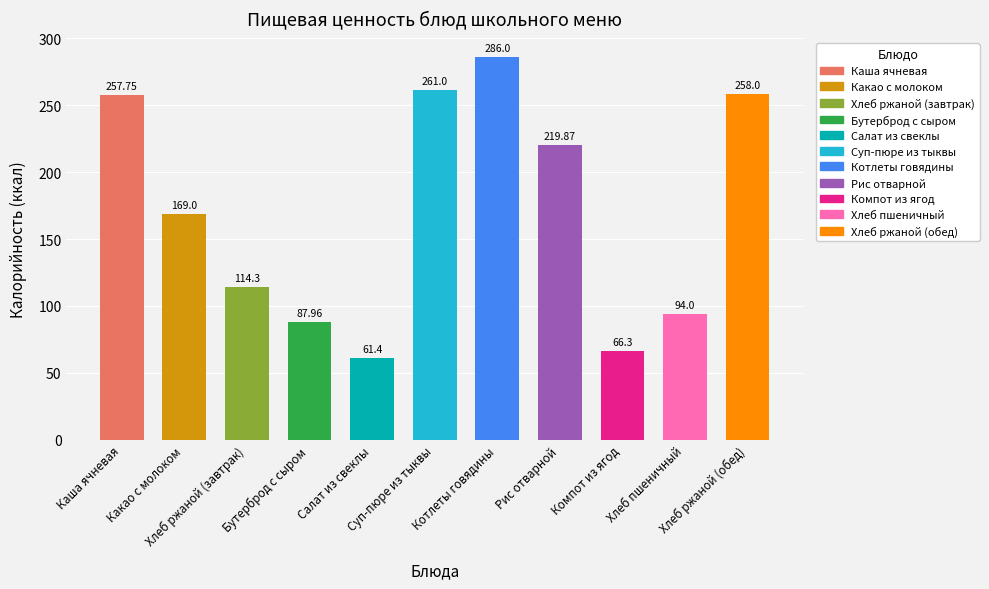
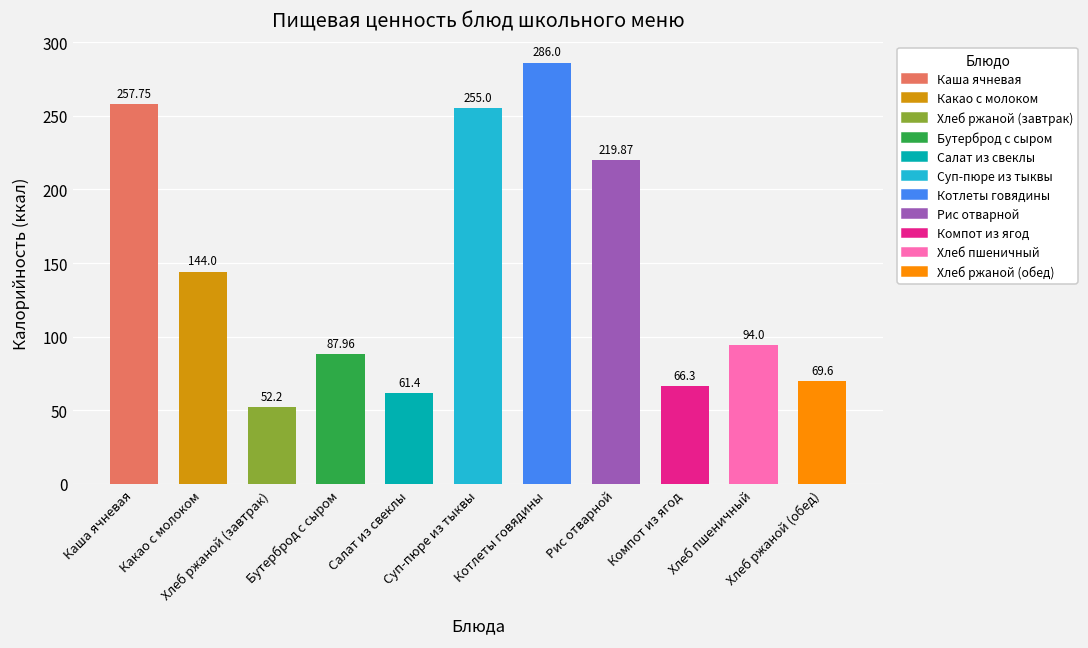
  {
    "Каша ячневая": 257.75,
-   "Какао с молоком": 169.0,
-   "Хлеб ржаной (завтрак)": 114.3,
+   "Какао с молоком": 144.0,
+   "Хлеб ржаной (завтрак)": 52.2,
    "Бутерброд с сыром": 87.96,
    "Салат из свеклы": 61.4,
-   "Суп-пюре из тыквы": 261.0,
+   "Суп-пюре из тыквы": 255.0,
    "Котлеты говядины": 286.0,
    "Рис отварной": 219.87,
    "Компот из ягод": 66.3,
    "Хлеб пшеничный": 94.0,
-   "Хлеб ржаной (обед)": 258.0
+   "Хлеб ржаной (обед)": 69.6
  }
